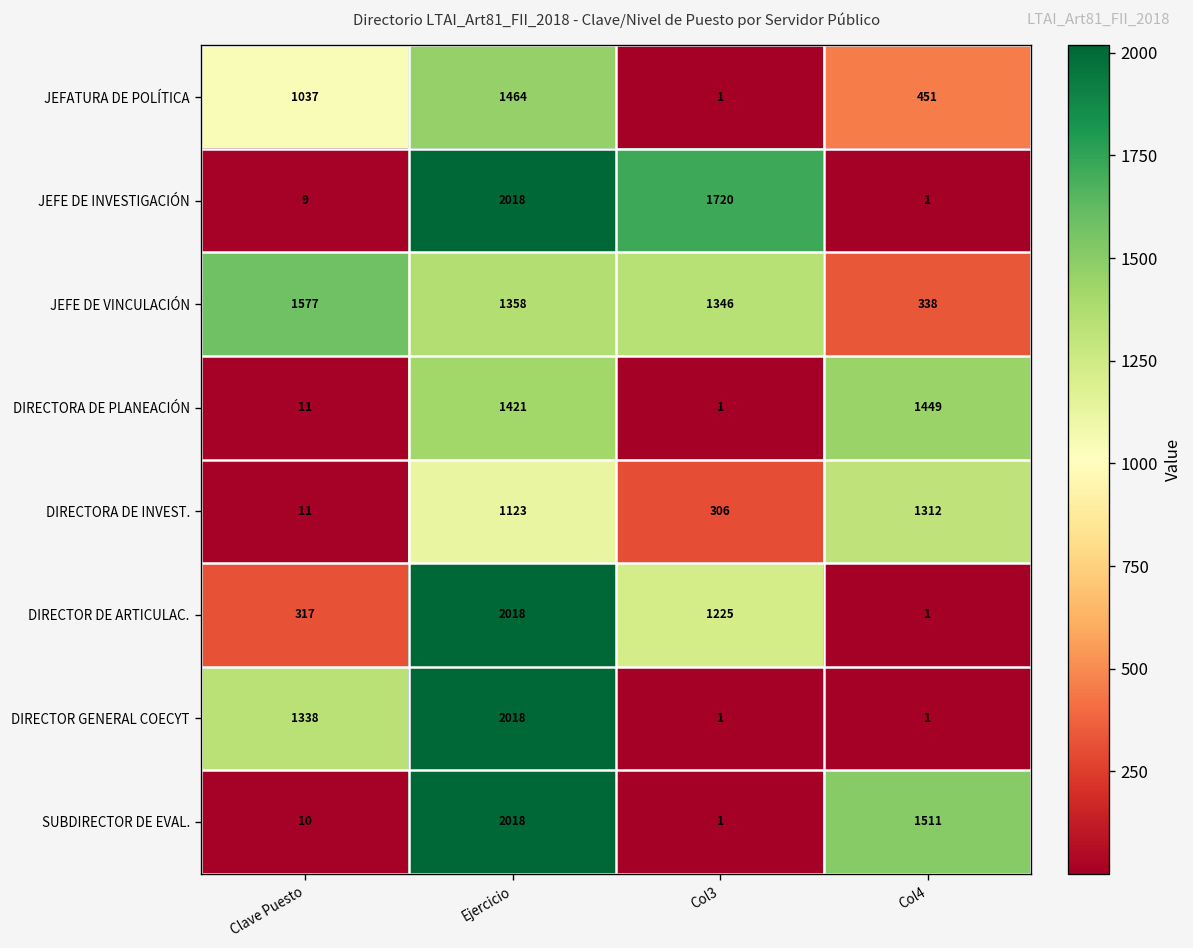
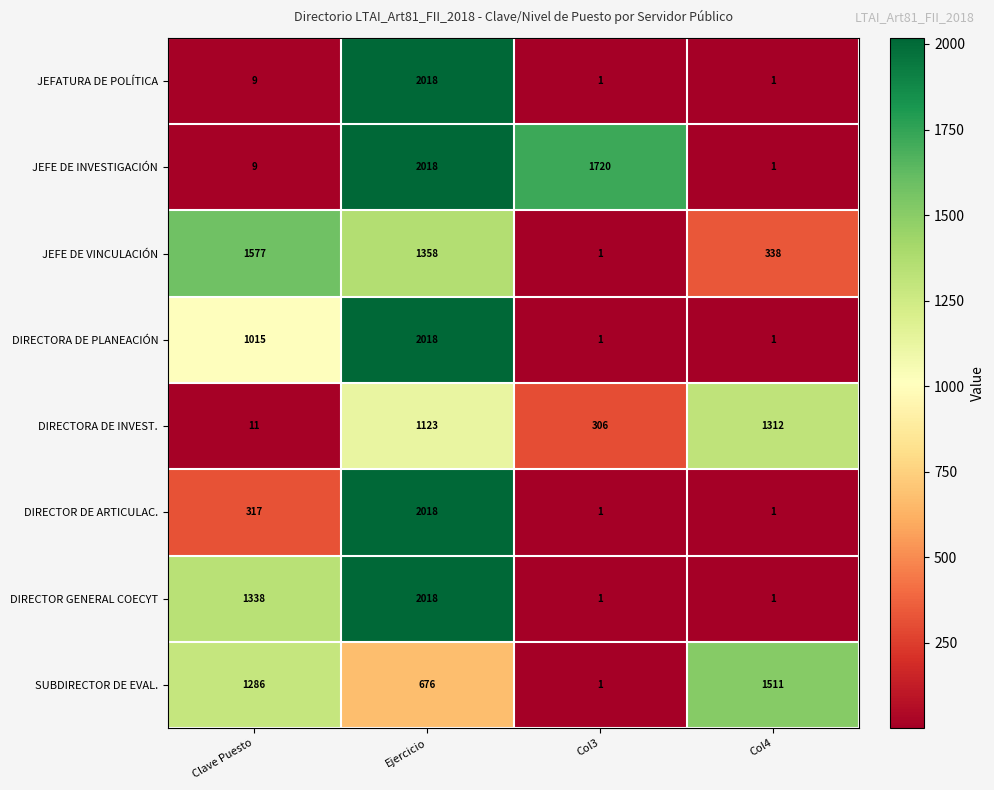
  {
    "JEFATURA DE POLÍTICA": {
-     "Clave Puesto": 1037,
-     "Ejercicio": 1464,
+     "Clave Puesto": 9,
+     "Ejercicio": 2018,
      "Col3": 1,
-     "Col4": 451
+     "Col4": 1
    },
    "JEFE DE INVESTIGACIÓN": {
      "Clave Puesto": 9,
      "Ejercicio": 2018,
      "Col3": 1720,
      "Col4": 1
    },
    "JEFE DE VINCULACIÓN": {
      "Clave Puesto": 1577,
      "Ejercicio": 1358,
-     "Col3": 1346,
+     "Col3": 1,
      "Col4": 338
    },
    "DIRECTORA DE PLANEACIÓN": {
-     "Clave Puesto": 11,
-     "Ejercicio": 1421,
+     "Clave Puesto": 1015,
+     "Ejercicio": 2018,
      "Col3": 1,
-     "Col4": 1449
+     "Col4": 1
    },
    "DIRECTORA DE INVEST.": {
      "Clave Puesto": 11,
      "Ejercicio": 1123,
      "Col3": 306,
      "Col4": 1312
    },
    "DIRECTOR DE ARTICULAC.": {
      "Clave Puesto": 317,
      "Ejercicio": 2018,
-     "Col3": 1225,
+     "Col3": 1,
      "Col4": 1
    },
    "DIRECTOR GENERAL COECYT": {
      "Clave Puesto": 1338,
      "Ejercicio": 2018,
      "Col3": 1,
      "Col4": 1
    },
    "SUBDIRECTOR DE EVAL.": {
-     "Clave Puesto": 10,
-     "Ejercicio": 2018,
+     "Clave Puesto": 1286,
+     "Ejercicio": 676,
      "Col3": 1,
      "Col4": 1511
    }
  }
